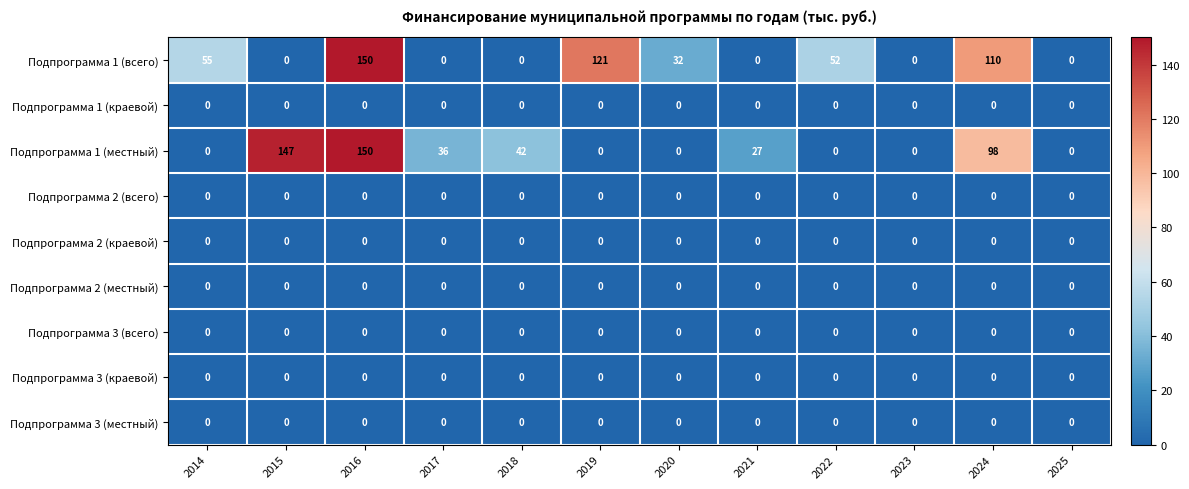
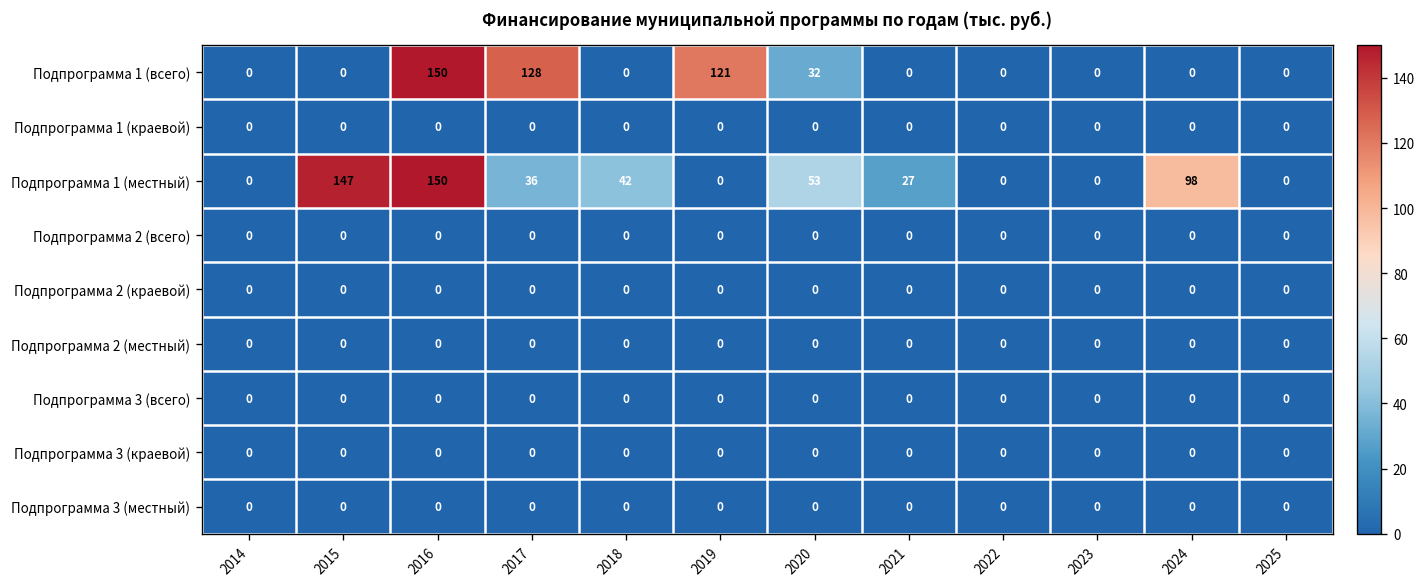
  {
    "Подпрограмма 1 (всего)": {
-     "2014": 55,
+     "2014": 0,
      "2015": 0,
      "2016": 150,
-     "2017": 0,
+     "2017": 128,
      "2018": 0,
      "2019": 121,
      "2020": 32,
      "2021": 0,
-     "2022": 52,
+     "2022": 0,
      "2023": 0,
-     "2024": 110,
+     "2024": 0,
      "2025": 0
    },
    "Подпрограмма 1 (краевой)": {
      "2014": 0,
      "2015": 0,
      "2016": 0,
      "2017": 0,
      "2018": 0,
      "2019": 0,
      "2020": 0,
      "2021": 0,
      "2022": 0,
      "2023": 0,
      "2024": 0,
      "2025": 0
    },
    "Подпрограмма 1 (местный)": {
      "2014": 0,
      "2015": 147,
      "2016": 150,
      "2017": 36,
      "2018": 42,
      "2019": 0,
-     "2020": 0,
+     "2020": 53,
      "2021": 27,
      "2022": 0,
      "2023": 0,
      "2024": 98,
      "2025": 0
    },
    "Подпрограмма 2 (всего)": {
      "2014": 0,
      "2015": 0,
      "2016": 0,
      "2017": 0,
      "2018": 0,
      "2019": 0,
      "2020": 0,
      "2021": 0,
      "2022": 0,
      "2023": 0,
      "2024": 0,
      "2025": 0
    },
    "Подпрограмма 2 (краевой)": {
      "2014": 0,
      "2015": 0,
      "2016": 0,
      "2017": 0,
      "2018": 0,
      "2019": 0,
      "2020": 0,
      "2021": 0,
      "2022": 0,
      "2023": 0,
      "2024": 0,
      "2025": 0
    },
    "Подпрограмма 2 (местный)": {
      "2014": 0,
      "2015": 0,
      "2016": 0,
      "2017": 0,
      "2018": 0,
      "2019": 0,
      "2020": 0,
      "2021": 0,
      "2022": 0,
      "2023": 0,
      "2024": 0,
      "2025": 0
    },
    "Подпрограмма 3 (всего)": {
      "2014": 0,
      "2015": 0,
      "2016": 0,
      "2017": 0,
      "2018": 0,
      "2019": 0,
      "2020": 0,
      "2021": 0,
      "2022": 0,
      "2023": 0,
      "2024": 0,
      "2025": 0
    },
    "Подпрограмма 3 (краевой)": {
      "2014": 0,
      "2015": 0,
      "2016": 0,
      "2017": 0,
      "2018": 0,
      "2019": 0,
      "2020": 0,
      "2021": 0,
      "2022": 0,
      "2023": 0,
      "2024": 0,
      "2025": 0
    },
    "Подпрограмма 3 (местный)": {
      "2014": 0,
      "2015": 0,
      "2016": 0,
      "2017": 0,
      "2018": 0,
      "2019": 0,
      "2020": 0,
      "2021": 0,
      "2022": 0,
      "2023": 0,
      "2024": 0,
      "2025": 0
    }
  }
